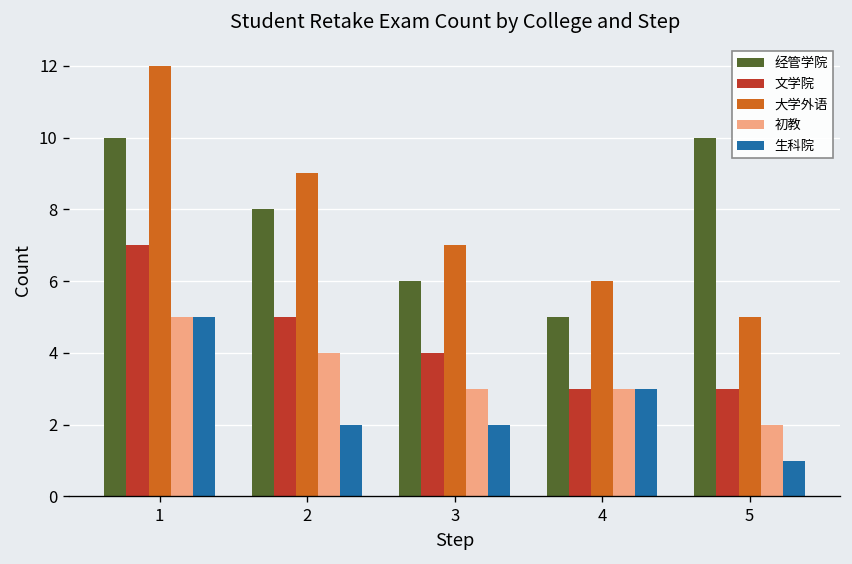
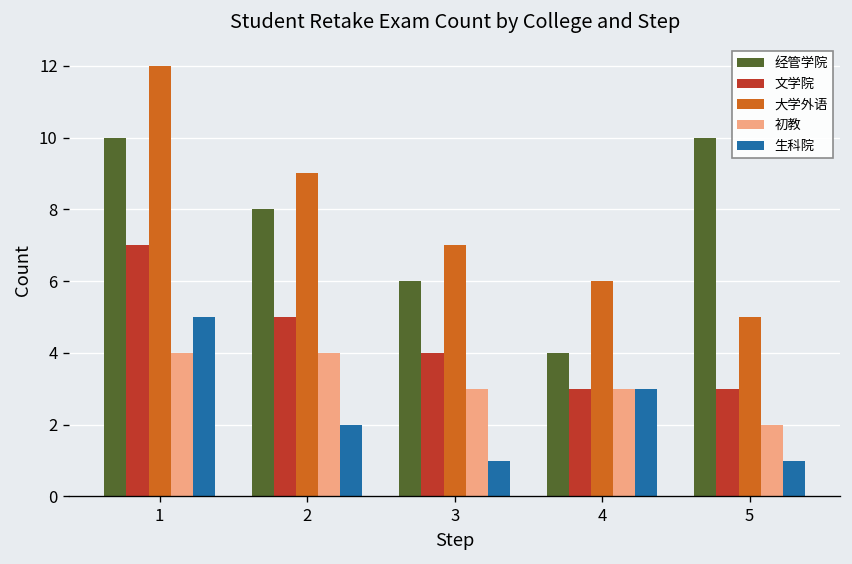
  {
    "经管学院": {
      "1": 10,
      "2": 8,
      "3": 6,
-     "4": 5,
+     "4": 4,
      "5": 10
    },
    "初教": {
-     "1": 5,
+     "1": 4,
      "2": 4,
      "3": 3,
      "4": 3,
      "5": 2
    },
    "生科院": {
      "1": 5,
      "2": 2,
-     "3": 2,
+     "3": 1,
      "4": 3,
      "5": 1
    }
  }
